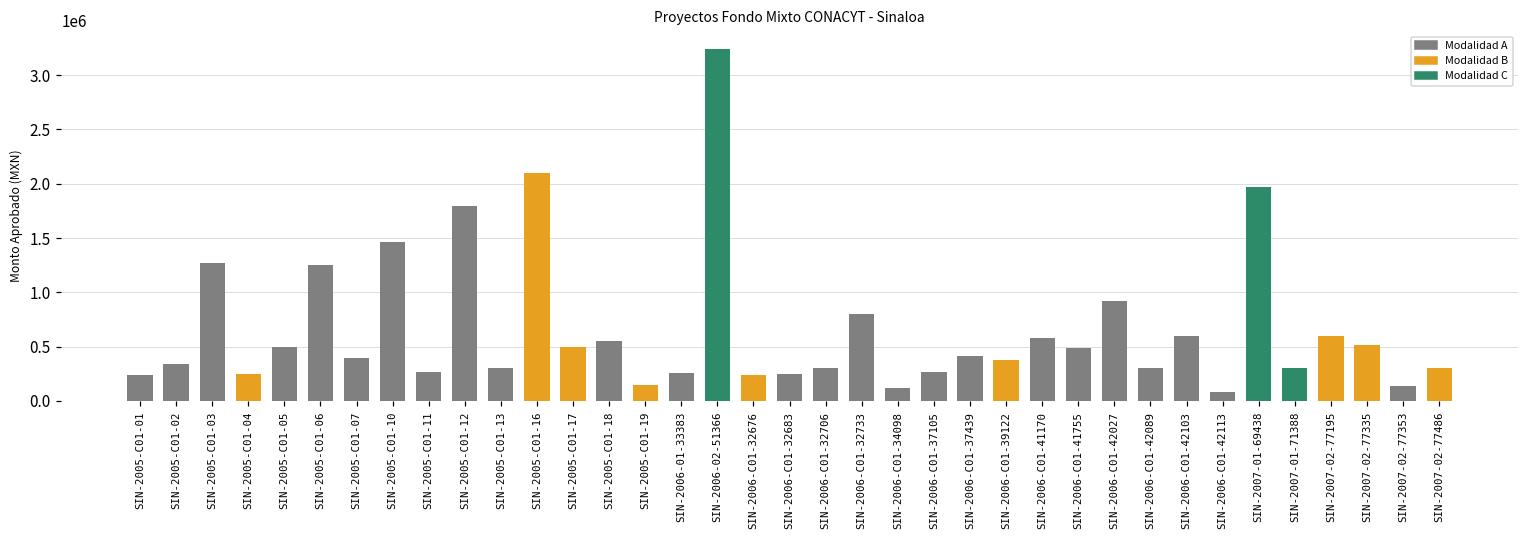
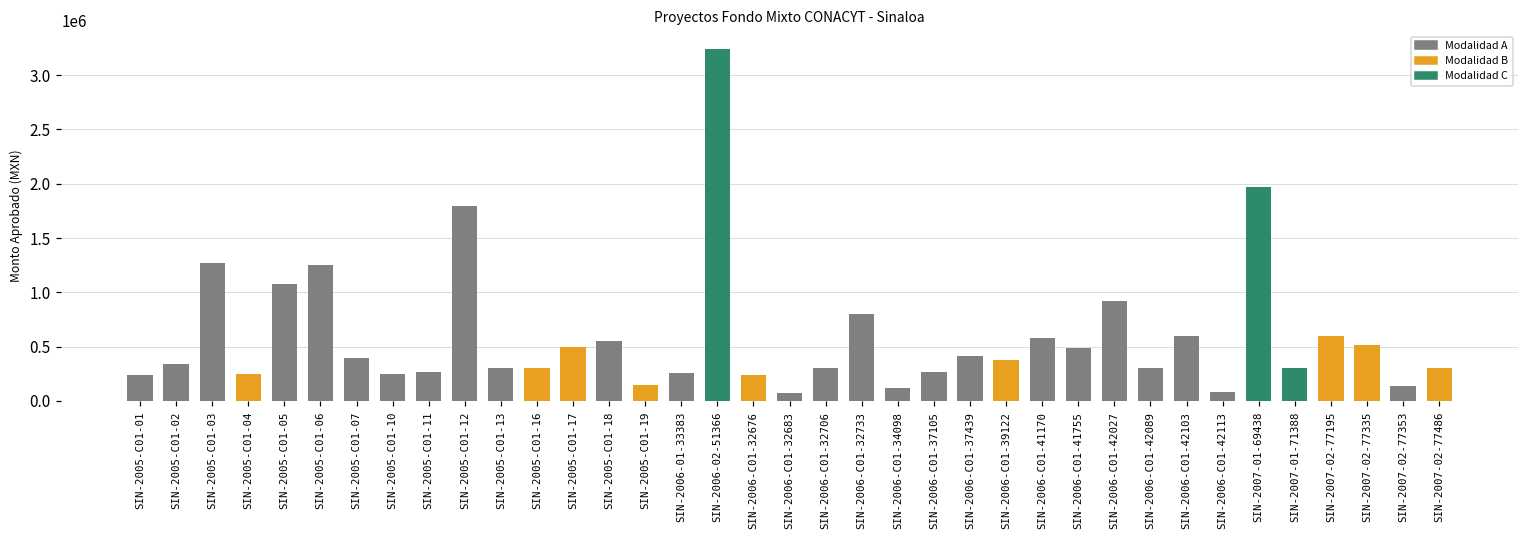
  {
    "SIN-2005-C01-01": 200000,
    "SIN-2005-C01-02": 300000,
    "SIN-2005-C01-03": 1300000,
    "SIN-2005-C01-04": 300000,
-   "SIN-2005-C01-05": 500000,
+   "SIN-2005-C01-05": 1100000,
    "SIN-2005-C01-06": 1200000,
    "SIN-2005-C01-07": 400000,
-   "SIN-2005-C01-10": 1500000,
+   "SIN-2005-C01-10": 300000,
    "SIN-2005-C01-11": 300000,
    "SIN-2005-C01-12": 1800000,
    "SIN-2005-C01-13": 300000,
-   "SIN-2005-C01-16": 2100000,
+   "SIN-2005-C01-16": 300000,
    "SIN-2005-C01-17": 500000,
    "SIN-2005-C01-18": 600000,
    "SIN-2005-C01-19": 200000,
    "SIN-2006-01-33383": 300000,
    "SIN-2006-02-51366": 3200000,
    "SIN-2006-C01-32676": 200000,
-   "SIN-2006-C01-32683": 200000,
+   "SIN-2006-C01-32683": 100000,
    "SIN-2006-C01-32706": 300000,
    "SIN-2006-C01-32733": 800000,
    "SIN-2006-C01-34098": 100000,
    "SIN-2006-C01-37105": 300000,
    "SIN-2006-C01-37439": 400000,
    "SIN-2006-C01-39122": 400000,
    "SIN-2006-C01-41170": 600000,
    "SIN-2006-C01-41755": 500000,
    "SIN-2006-C01-42027": 900000,
    "SIN-2006-C01-42089": 300000,
    "SIN-2006-C01-42103": 600000,
    "SIN-2006-C01-42113": 100000,
    "SIN-2007-01-69438": 2000000,
    "SIN-2007-01-71388": 300000,
    "SIN-2007-02-77195": 600000,
    "SIN-2007-02-77335": 500000,
    "SIN-2007-02-77353": 100000,
    "SIN-2007-02-77486": 300000
  }
